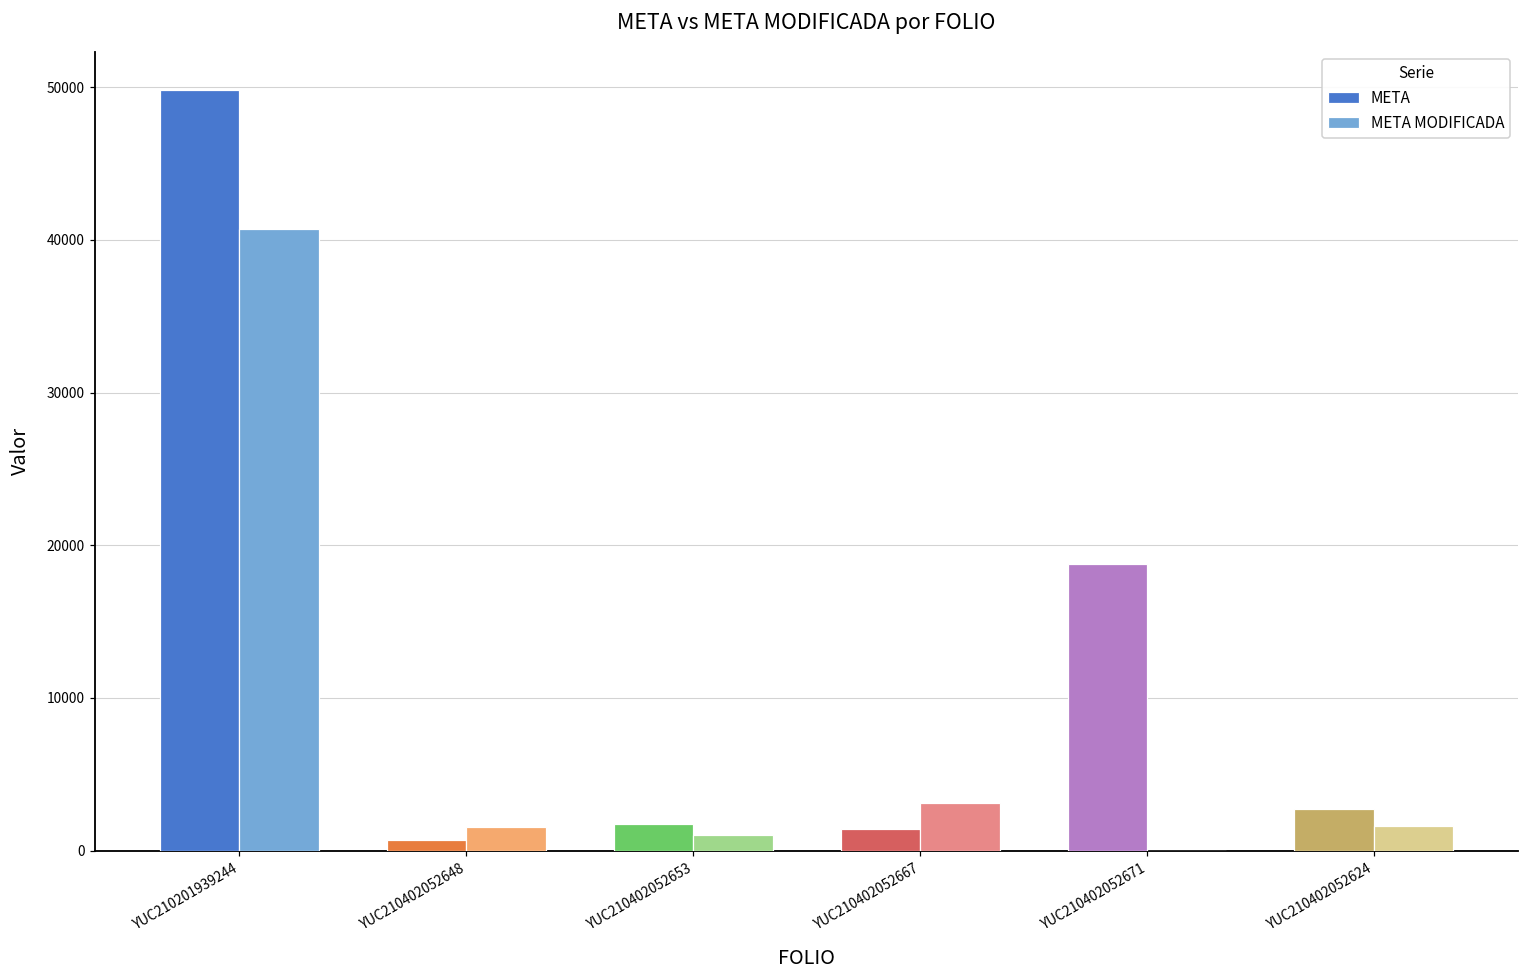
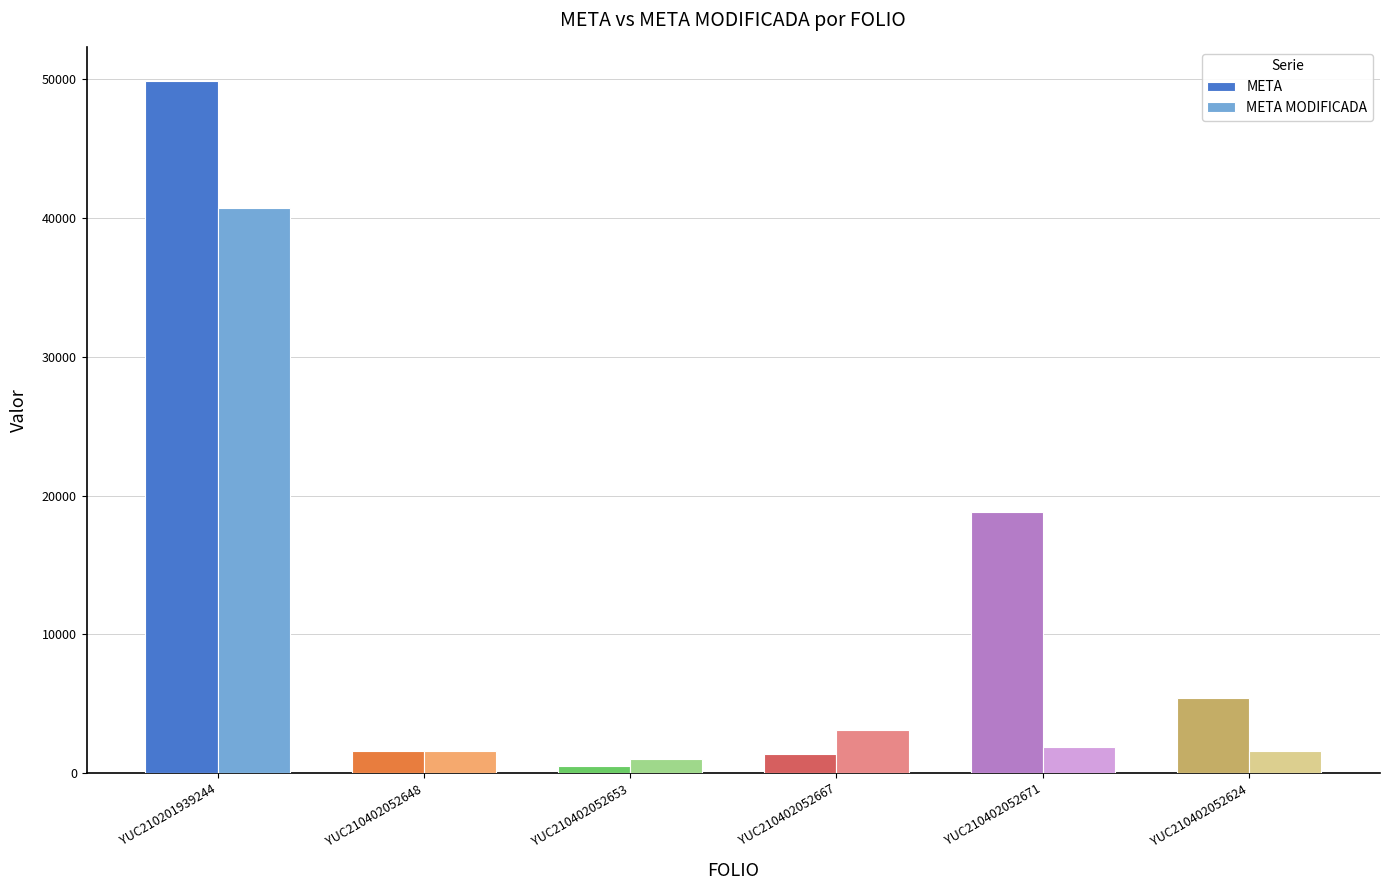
  {
    "META": {
      "YUC210201939244": 49900,
-     "YUC210402052648": 700,
-     "YUC210402052653": 1700,
+     "YUC210402052648": 1600,
+     "YUC210402052653": 500,
      "YUC210402052667": 1400,
      "YUC210402052671": 18800,
-     "YUC210402052624": 2800
+     "YUC210402052624": 5400
    },
    "META MODIFICADA": {
      "YUC210201939244": 40700,
      "YUC210402052648": 1600,
      "YUC210402052653": 1000,
      "YUC210402052667": 3100,
-     "YUC210402052671": 0,
+     "YUC210402052671": 1900,
      "YUC210402052624": 1600
    }
  }
